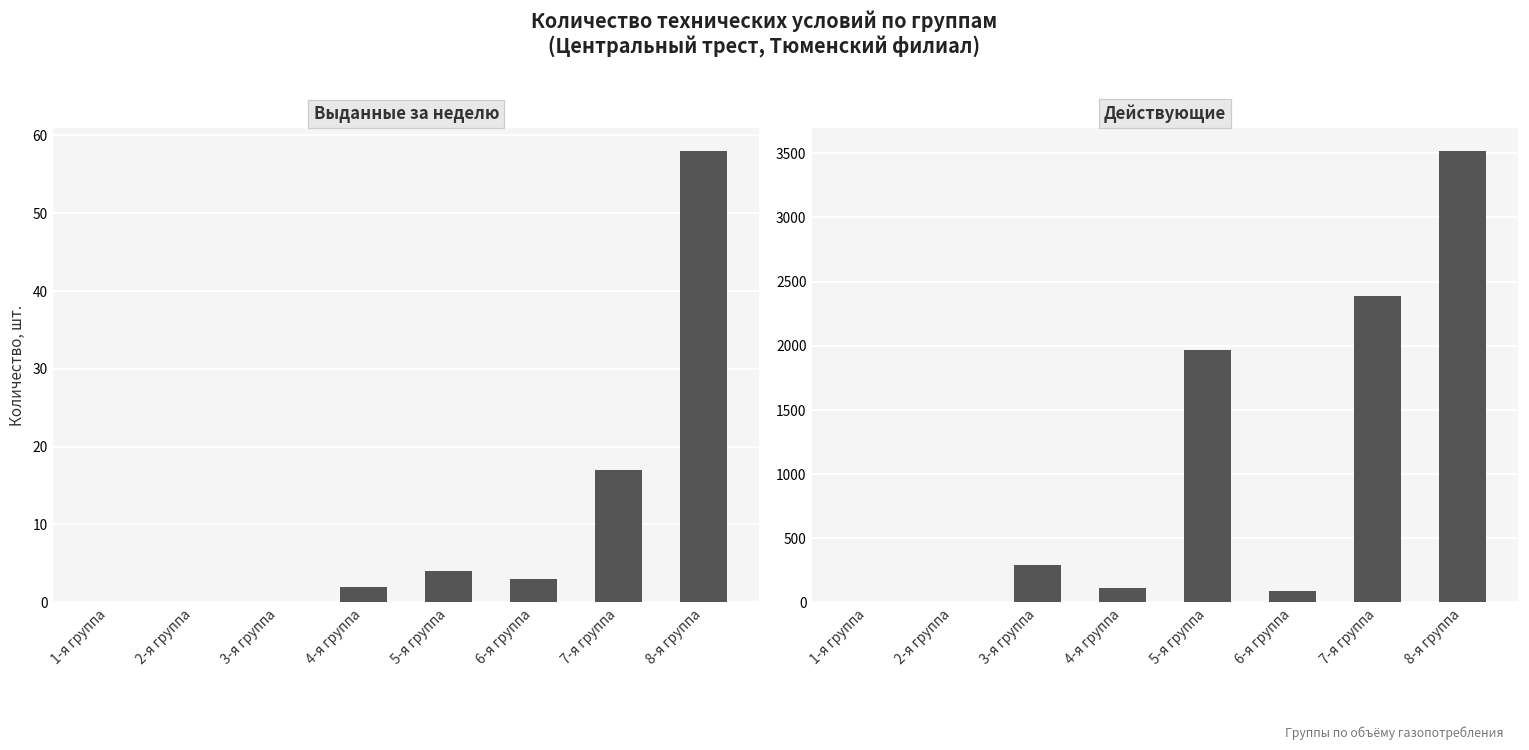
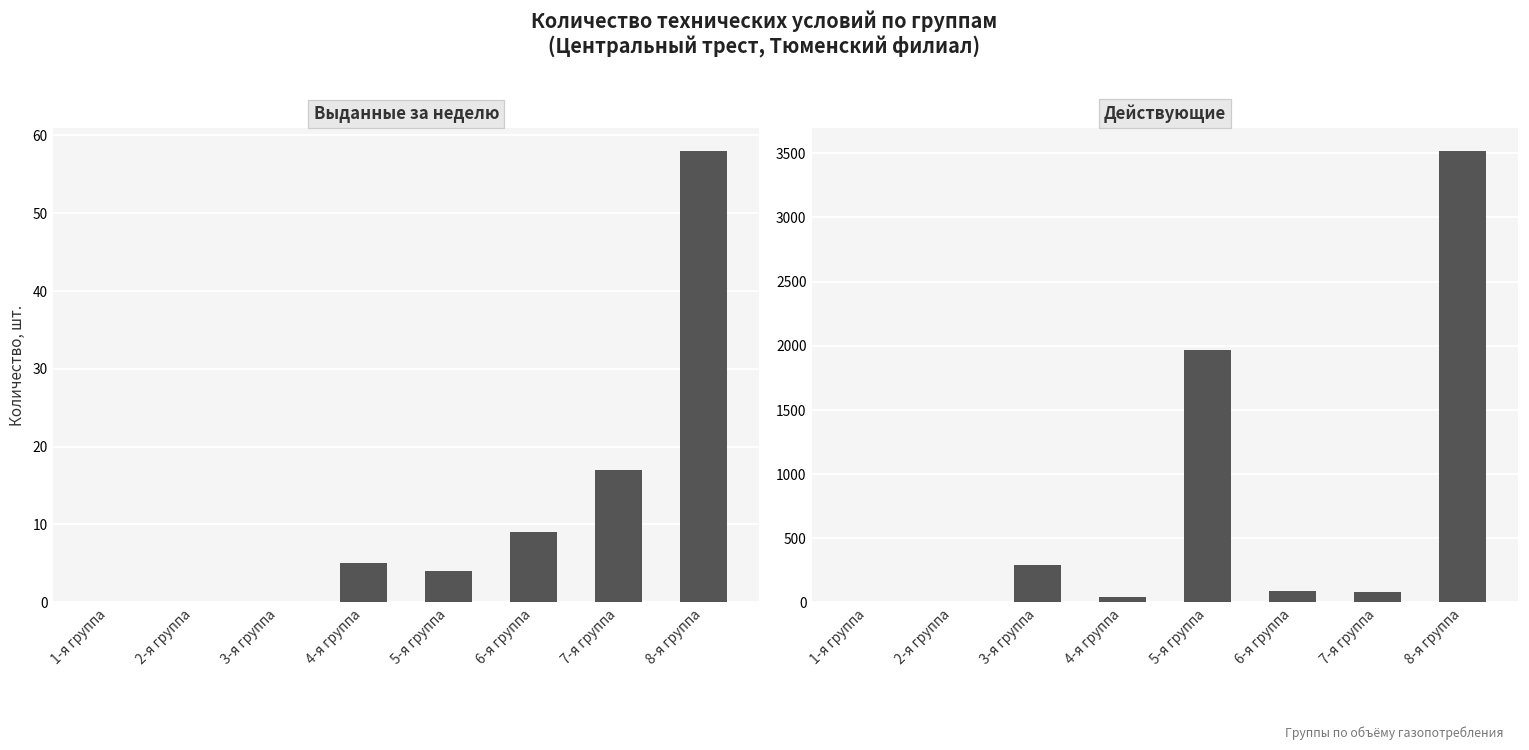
  {
    "Выданные за неделю": {
      "1-я группа": 0,
      "2-я группа": 0,
      "3-я группа": 0,
-     "4-я группа": 2,
+     "4-я группа": 5,
      "5-я группа": 4,
-     "6-я группа": 3,
+     "6-я группа": 9,
      "7-я группа": 17,
      "8-я группа": 58
    },
    "Действующие": {
      "1-я группа": 0,
      "2-я группа": 0,
      "3-я группа": 290,
-     "4-я группа": 110,
+     "4-я группа": 40,
      "5-я группа": 1970,
      "6-я группа": 90,
-     "7-я группа": 2390,
+     "7-я группа": 80,
      "8-я группа": 3520
    }
  }
